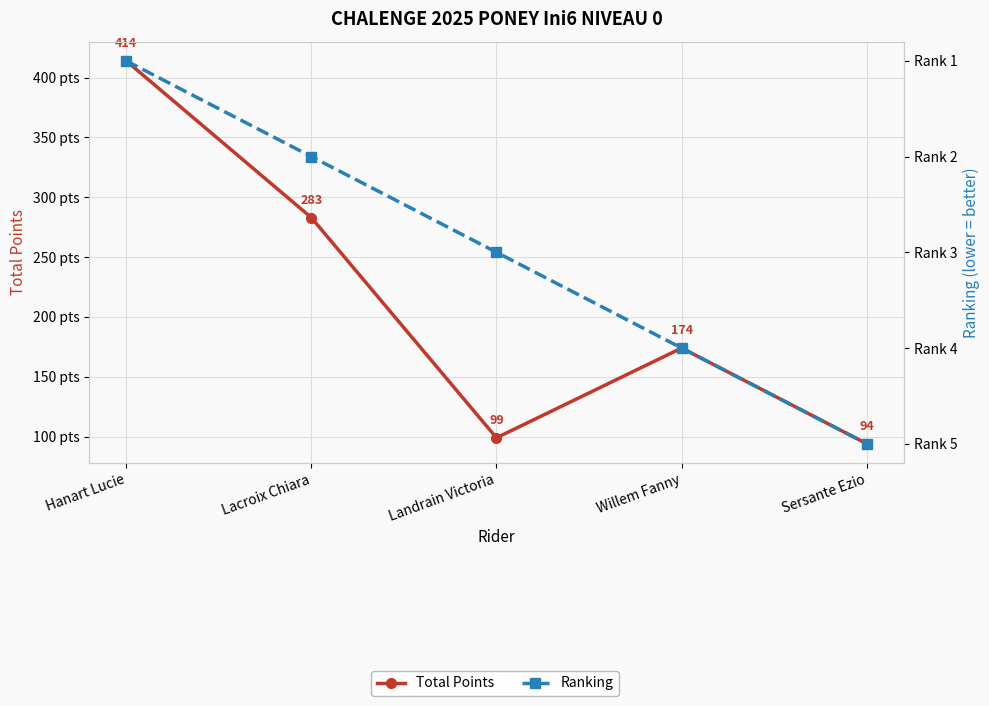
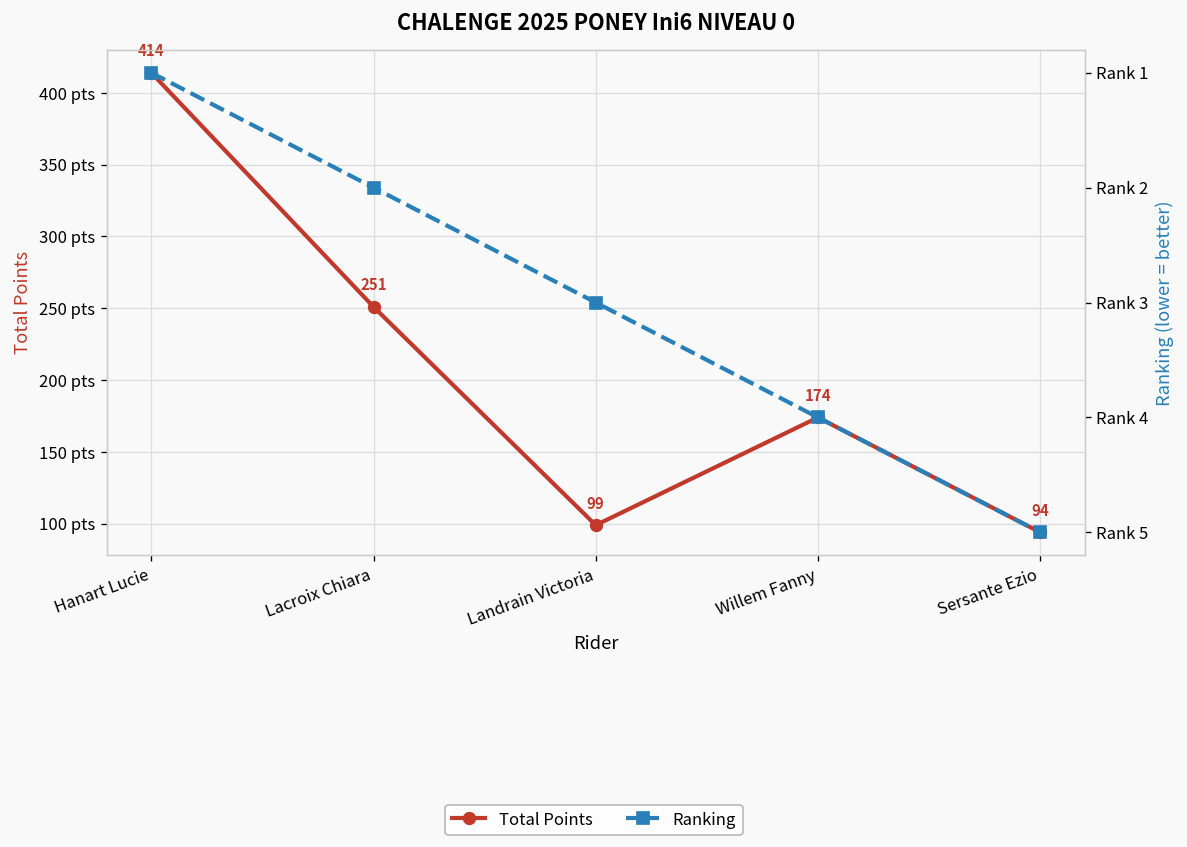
  {
    "Total Points": {
      "Hanart Lucie": 414,
-     "Lacroix Chiara": 283,
+     "Lacroix Chiara": 251,
      "Landrain Victoria": 99,
      "Willem Fanny": 174,
      "Sersante Ezio": 94
    }
  }
